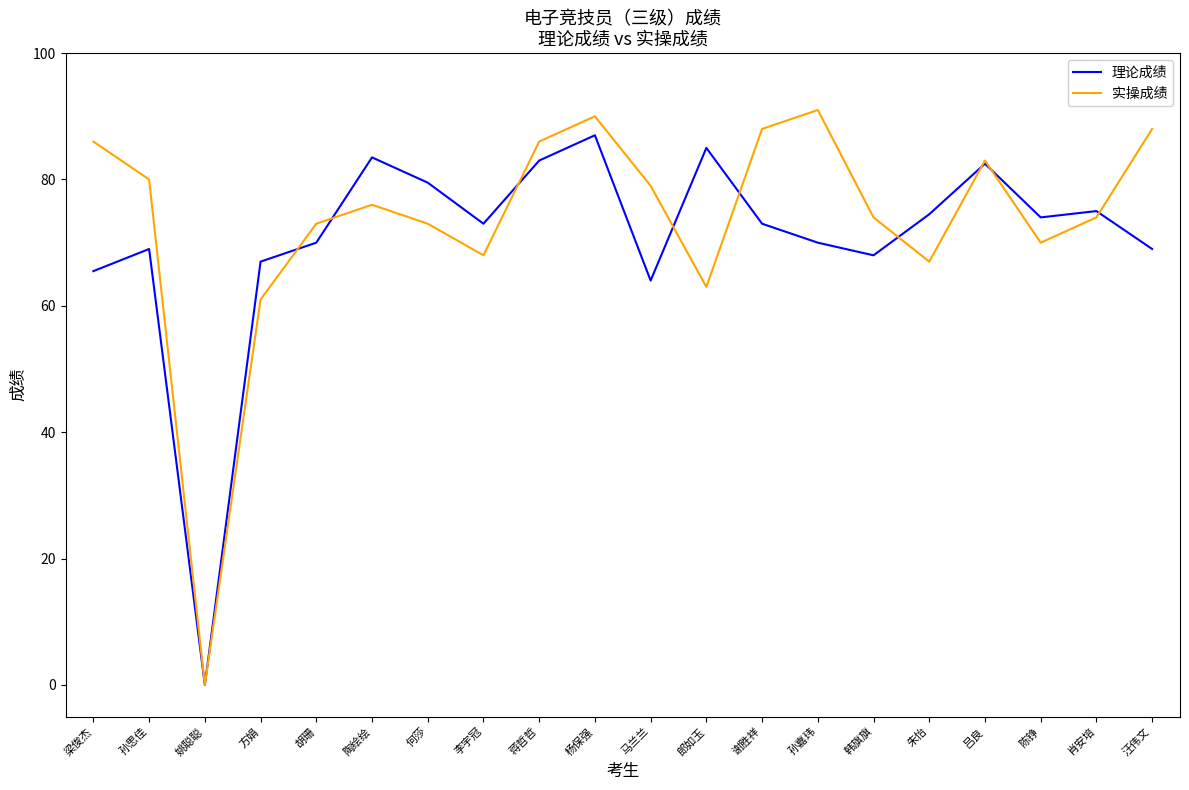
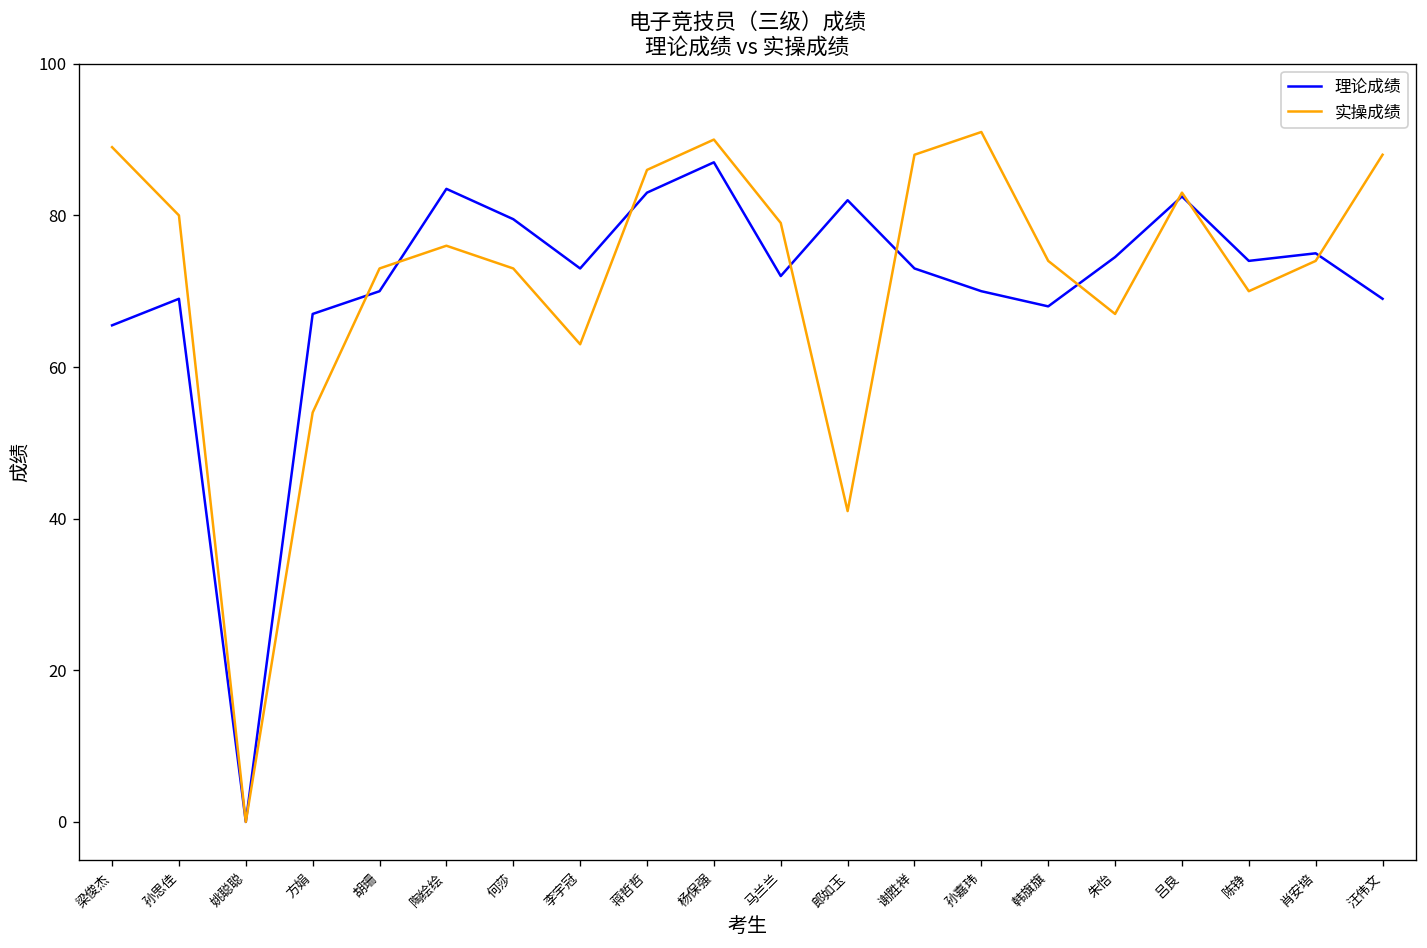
  {
    "理论成绩": {
      "梁俊杰": 66,
      "孙思佳": 69,
      "方娟": 67,
      "胡珊": 70,
      "陶绘绘": 84,
      "何莎": 80,
      "李宇冠": 73,
      "蒋哲哲": 83,
      "杨保强": 87,
-     "马兰兰": 64,
-     "郎如玉": 85,
+     "马兰兰": 72,
+     "郎如玉": 82,
      "谢胜祥": 73,
      "孙嘉玮": 70,
      "韩旗旗": 68,
      "朱怡": 75,
      "吕良": 83,
      "陈铮": 74,
      "肖安培": 75,
      "汪伟文": 69
    },
    "实操成绩": {
-     "梁俊杰": 86,
+     "梁俊杰": 89,
      "孙思佳": 80,
-     "方娟": 61,
+     "方娟": 54,
      "胡珊": 73,
      "陶绘绘": 76,
      "何莎": 73,
-     "李宇冠": 68,
+     "李宇冠": 63,
      "蒋哲哲": 86,
      "杨保强": 90,
      "马兰兰": 79,
-     "郎如玉": 63,
+     "郎如玉": 41,
      "谢胜祥": 88,
      "孙嘉玮": 91,
      "韩旗旗": 74,
      "朱怡": 67,
      "吕良": 83,
      "陈铮": 70,
      "肖安培": 74,
      "汪伟文": 88
    }
  }
